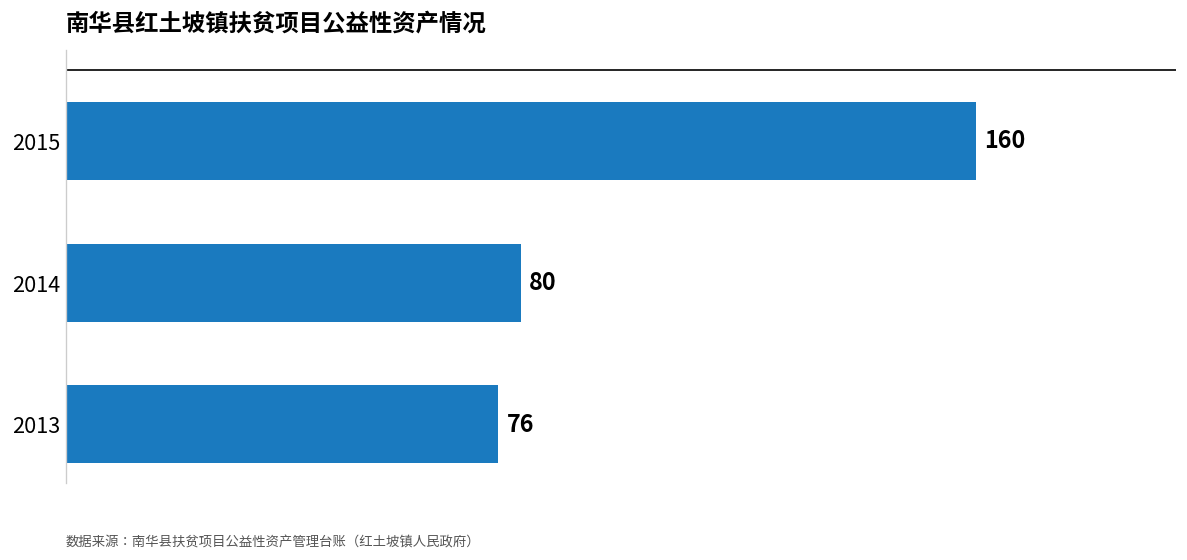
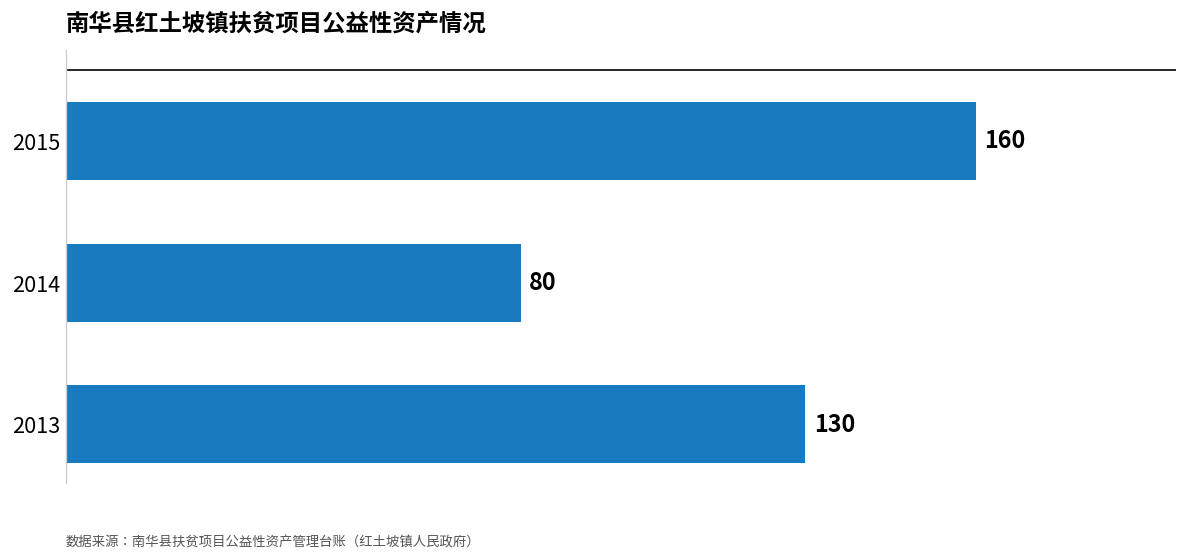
  {
    "2015": 160,
    "2014": 80,
-   "2013": 76
+   "2013": 130
  }
